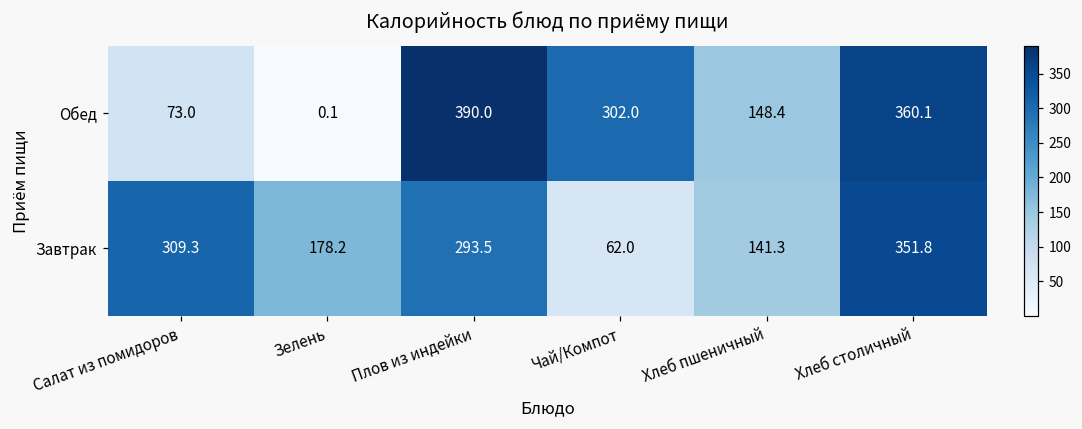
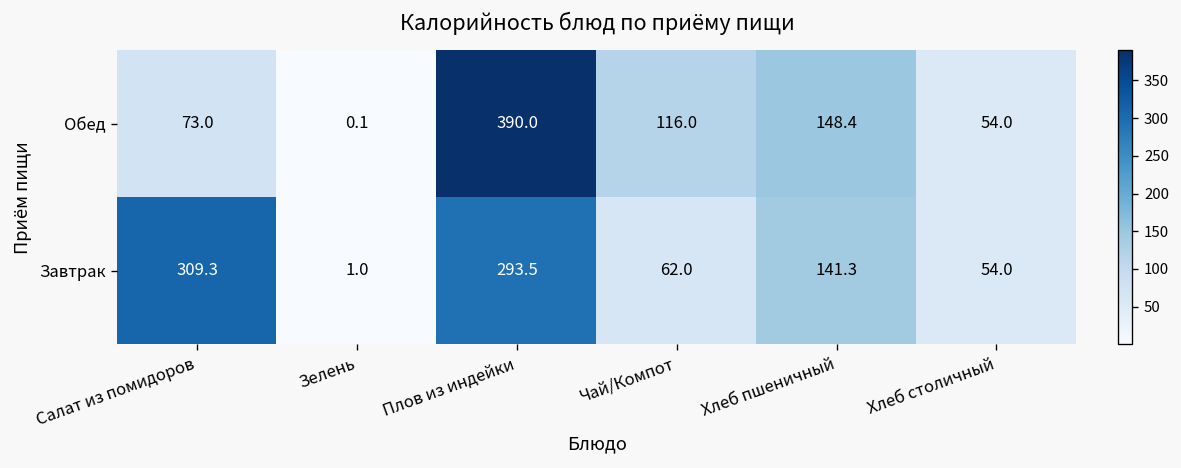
  {
    "Обед": {
      "Салат из помидоров": 73.0,
      "Зелень": 0.1,
      "Плов из индейки": 390.0,
-     "Чай/Компот": 302.0,
+     "Чай/Компот": 116.0,
      "Хлеб пшеничный": 148.4,
-     "Хлеб столичный": 360.1
+     "Хлеб столичный": 54.0
    },
    "Завтрак": {
      "Салат из помидоров": 309.3,
-     "Зелень": 178.2,
+     "Зелень": 1.0,
      "Плов из индейки": 293.5,
      "Чай/Компот": 62.0,
      "Хлеб пшеничный": 141.3,
-     "Хлеб столичный": 351.8
+     "Хлеб столичный": 54.0
    }
  }
